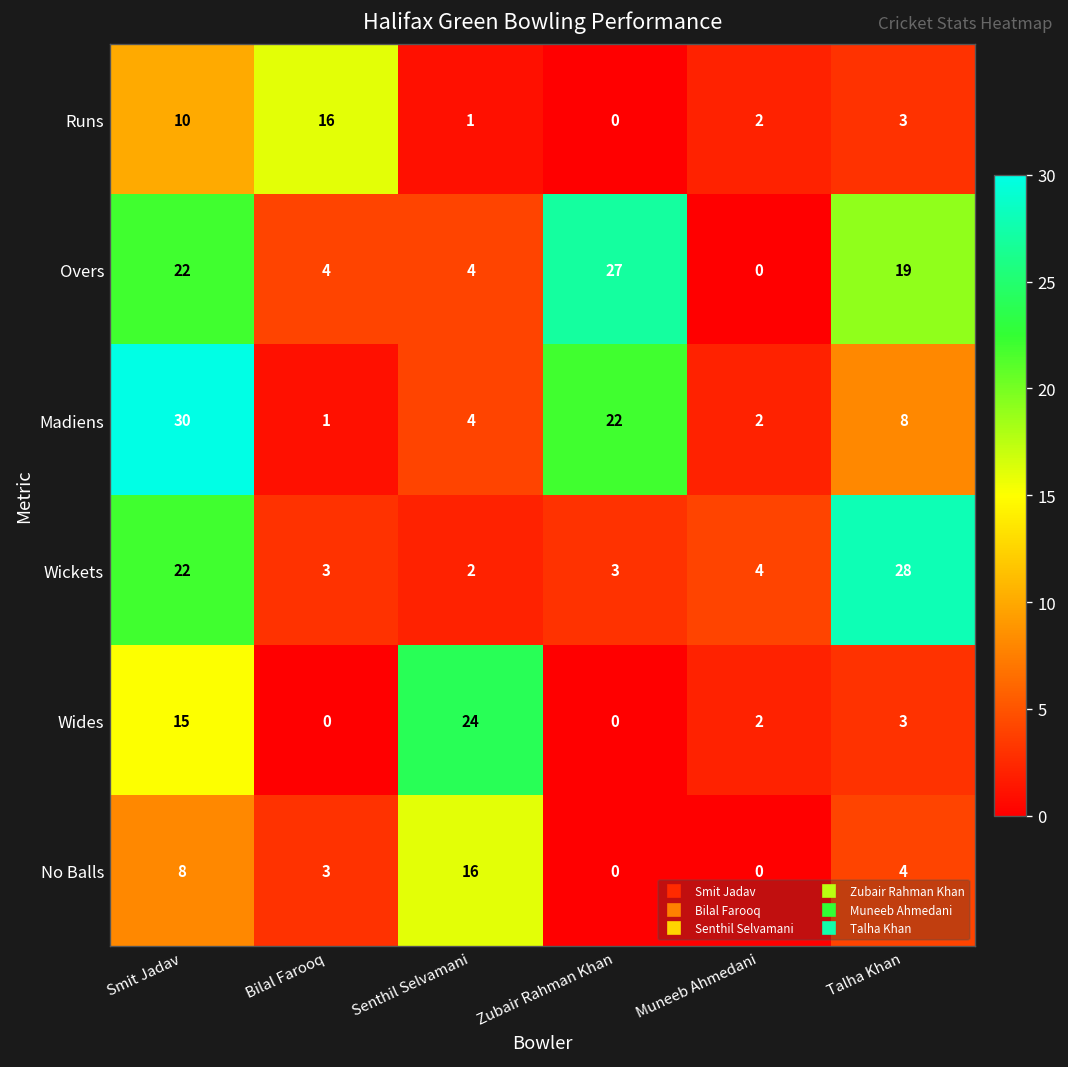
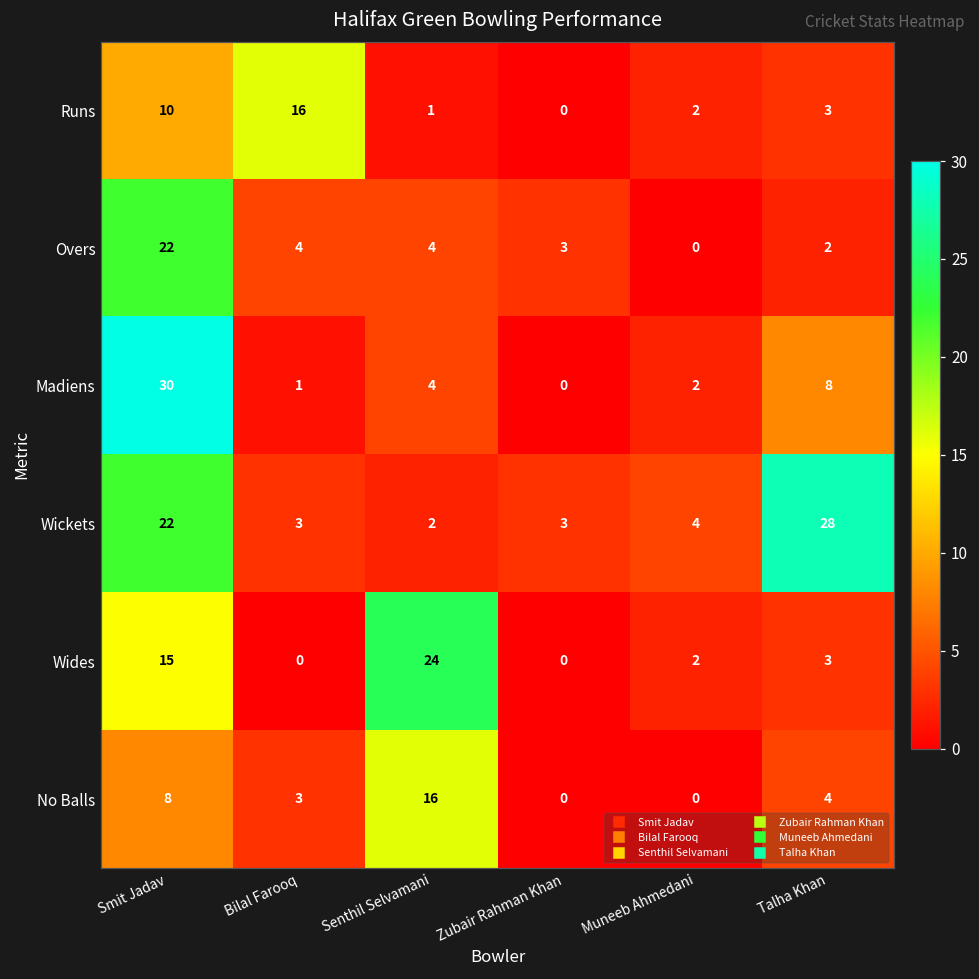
  {
    "Runs": {
      "Smit Jadav": 10,
      "Bilal Farooq": 16,
      "Senthil Selvamani": 1,
      "Zubair Rahman Khan": 0,
      "Muneeb Ahmedani": 2,
      "Talha Khan": 3
    },
    "Overs": {
      "Smit Jadav": 22,
      "Bilal Farooq": 4,
      "Senthil Selvamani": 4,
-     "Zubair Rahman Khan": 27,
+     "Zubair Rahman Khan": 3,
      "Muneeb Ahmedani": 0,
-     "Talha Khan": 19
+     "Talha Khan": 2
    },
    "Madiens": {
      "Smit Jadav": 30,
      "Bilal Farooq": 1,
      "Senthil Selvamani": 4,
-     "Zubair Rahman Khan": 22,
+     "Zubair Rahman Khan": 0,
      "Muneeb Ahmedani": 2,
      "Talha Khan": 8
    },
    "Wickets": {
      "Smit Jadav": 22,
      "Bilal Farooq": 3,
      "Senthil Selvamani": 2,
      "Zubair Rahman Khan": 3,
      "Muneeb Ahmedani": 4,
      "Talha Khan": 28
    },
    "Wides": {
      "Smit Jadav": 15,
      "Bilal Farooq": 0,
      "Senthil Selvamani": 24,
      "Zubair Rahman Khan": 0,
      "Muneeb Ahmedani": 2,
      "Talha Khan": 3
    },
    "No Balls": {
      "Smit Jadav": 8,
      "Bilal Farooq": 3,
      "Senthil Selvamani": 16,
      "Zubair Rahman Khan": 0,
      "Muneeb Ahmedani": 0,
      "Talha Khan": 4
    }
  }
